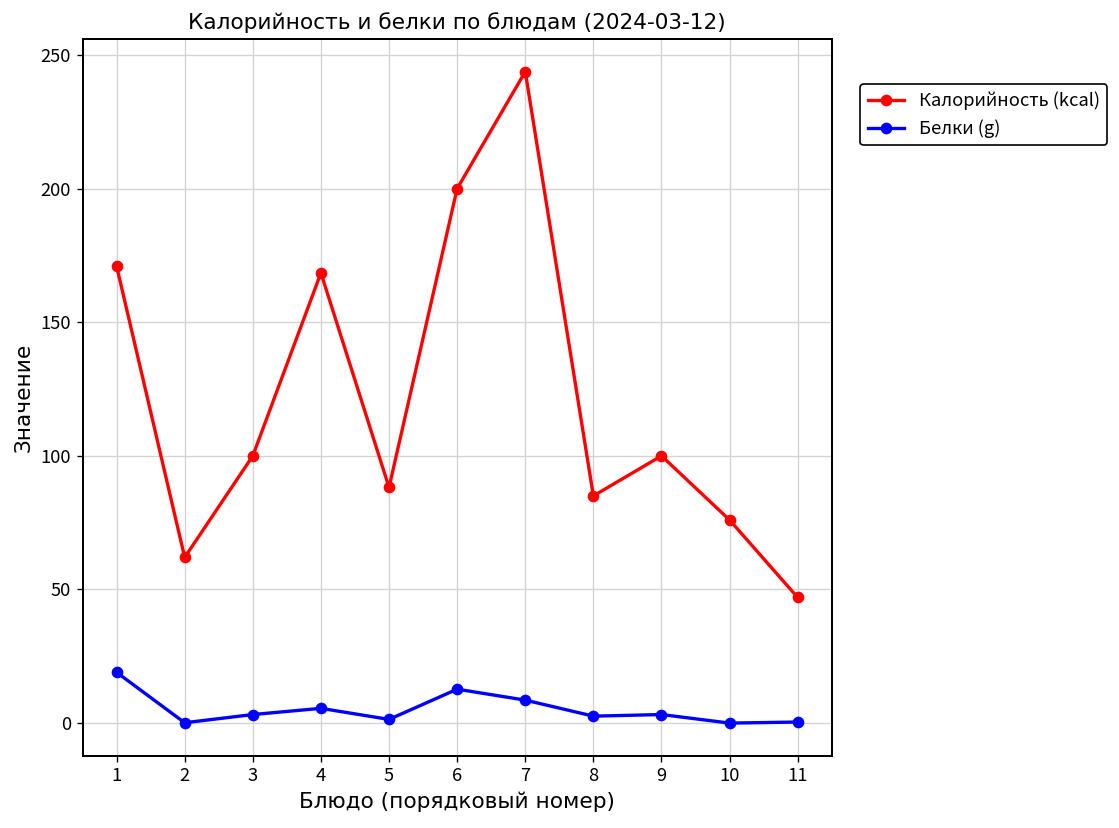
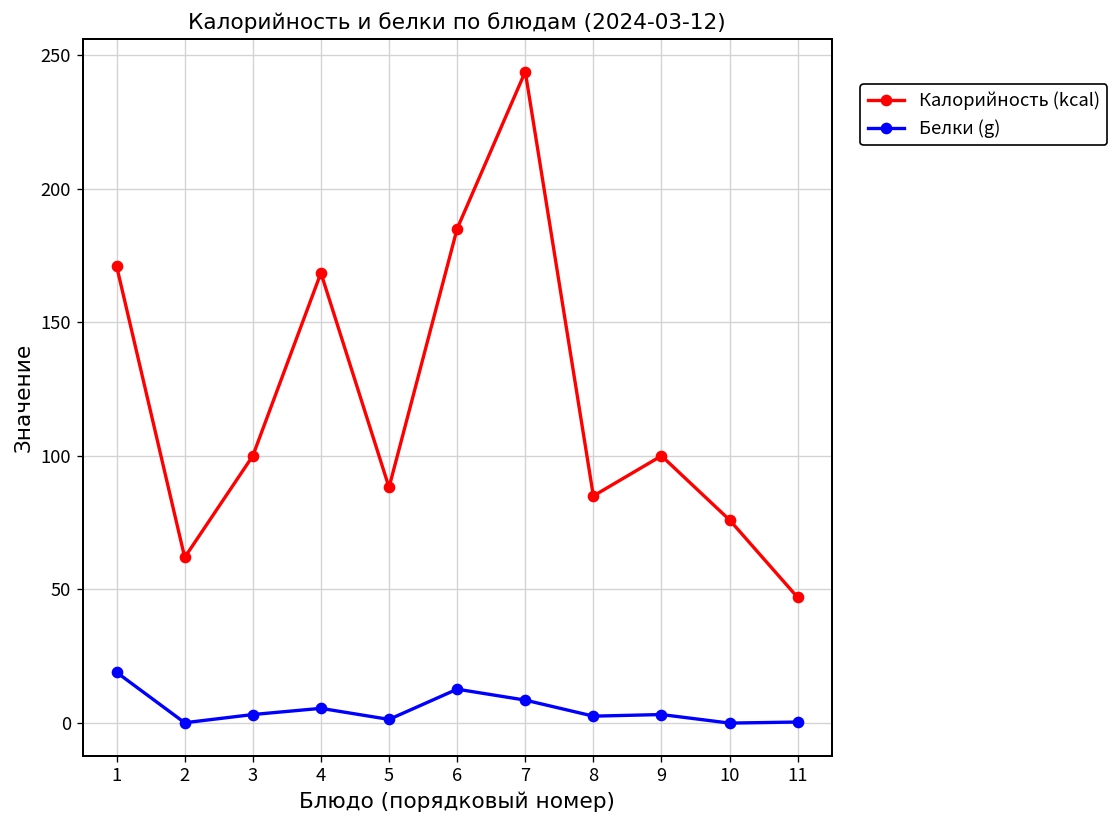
  {
    "Калорийность (kcal)": {
      "1": 171,
      "2": 62,
      "3": 100,
      "4": 168,
      "5": 88,
-     "6": 200,
+     "6": 185,
      "7": 244,
      "8": 85,
      "9": 100,
      "10": 76,
      "11": 47
    },
    "Белки (g)": {
      "1": 19,
      "2": 0,
      "3": 3,
      "4": 6,
      "5": 1,
      "6": 13,
      "7": 9,
      "8": 3,
      "9": 3,
      "10": 0,
      "11": 0
    }
  }
